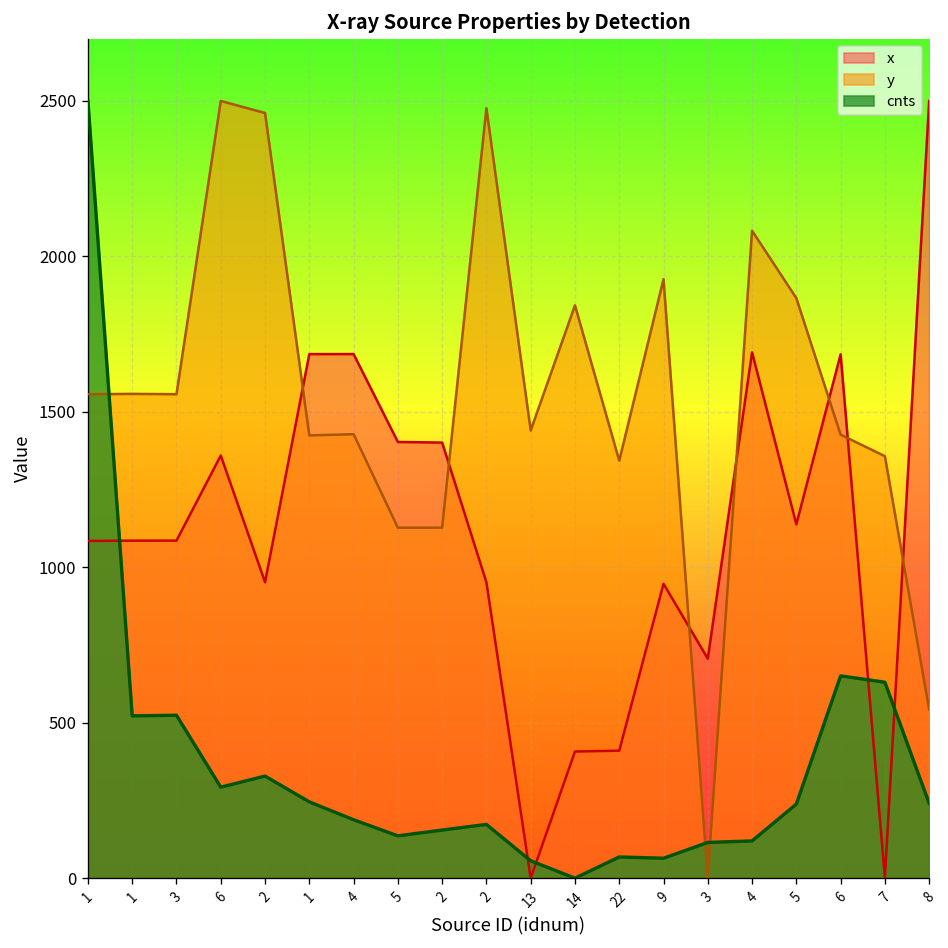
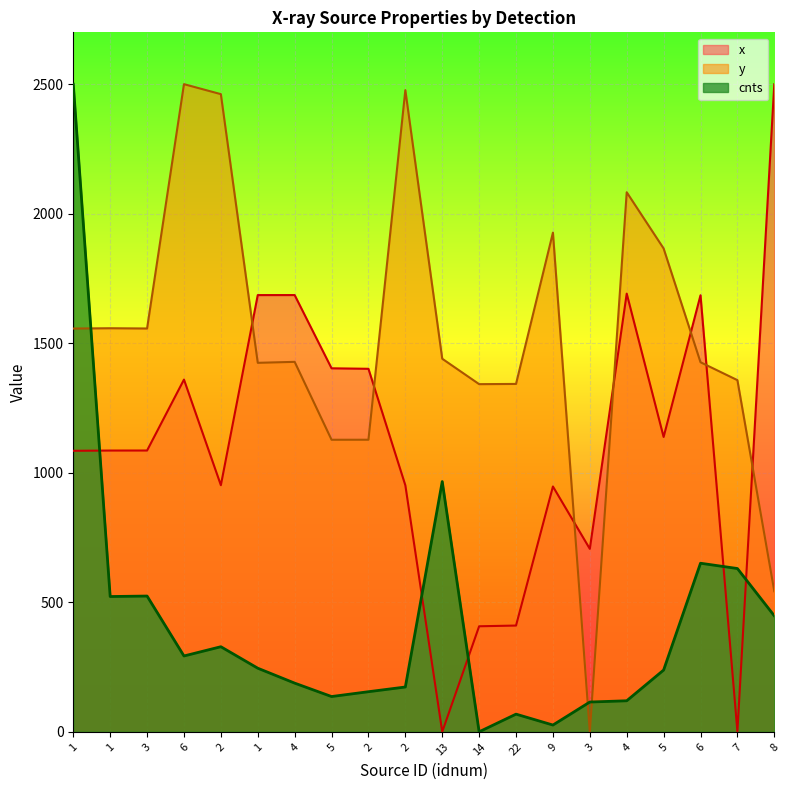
  {
    "x": {
      "13": 0,
      "14": 410,
      "22": 410,
      "9": 950,
      "7": 0,
      "8": 2500
    },
    "y": {
      "13": 1440,
-     "14": 1840,
+     "14": 1340,
      "22": 1340,
      "9": 1930,
      "7": 1360,
      "8": 540
    },
    "cnts": {
-     "13": 60,
+     "13": 970,
      "14": 0,
      "22": 70,
-     "9": 60,
+     "9": 30,
      "7": 630,
-     "8": 240
+     "8": 450
    }
  }
